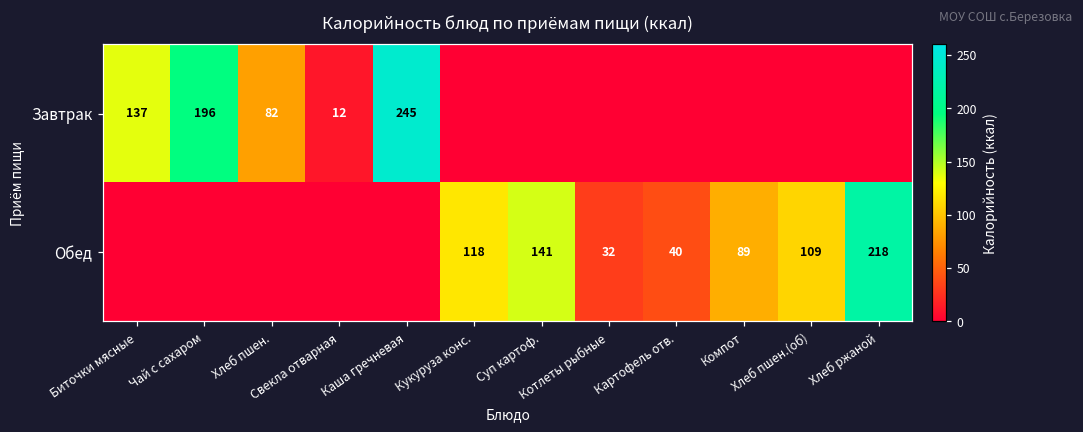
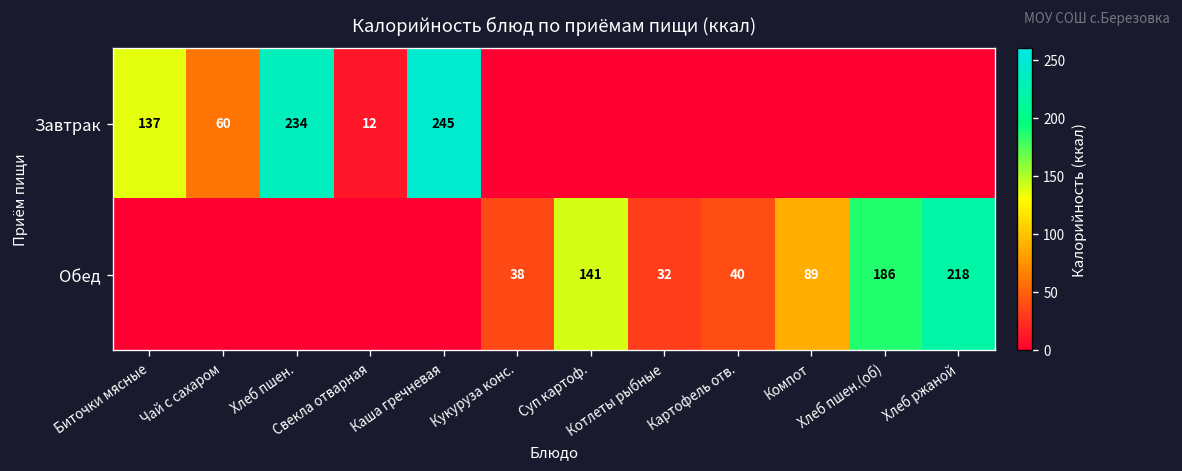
  {
    "Завтрак": {
      "Биточки мясные": 137,
-     "Чай с сахаром": 196,
-     "Хлеб пшен.": 82,
+     "Чай с сахаром": 60,
+     "Хлеб пшен.": 234,
      "Свекла отварная": 12,
      "Каша гречневая": 245
    },
    "Обед": {
-     "Кукуруза конс.": 118,
+     "Кукуруза конс.": 38,
      "Суп картоф.": 141,
      "Котлеты рыбные": 32,
      "Картофель отв.": 40,
      "Компот": 89,
-     "Хлеб пшен.(об)": 109,
+     "Хлеб пшен.(об)": 186,
      "Хлеб ржаной": 218
    }
  }
